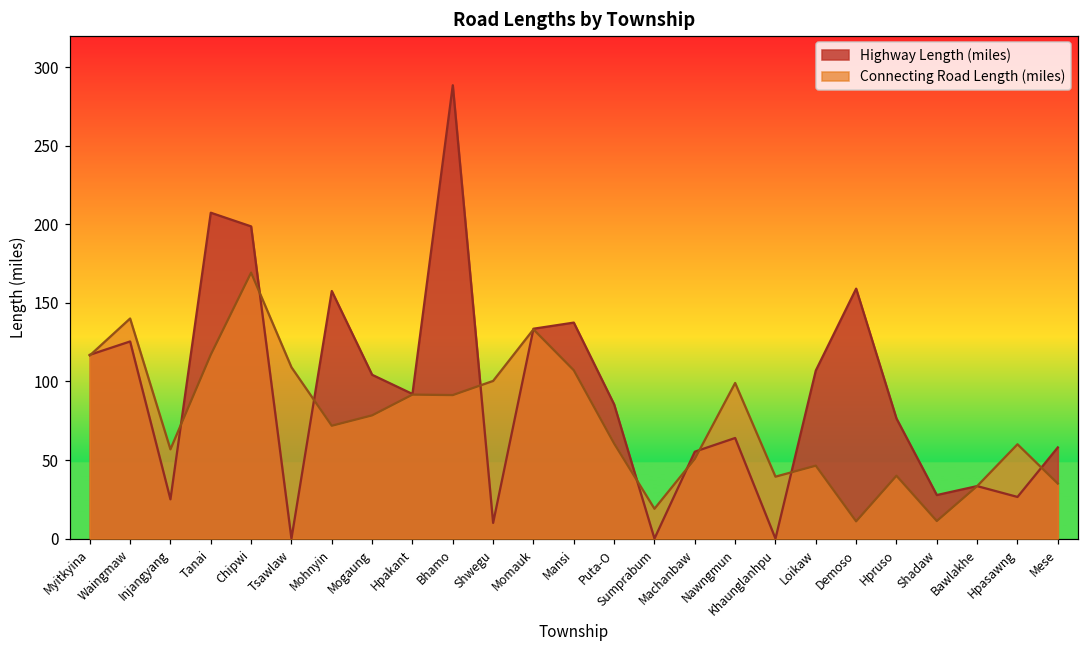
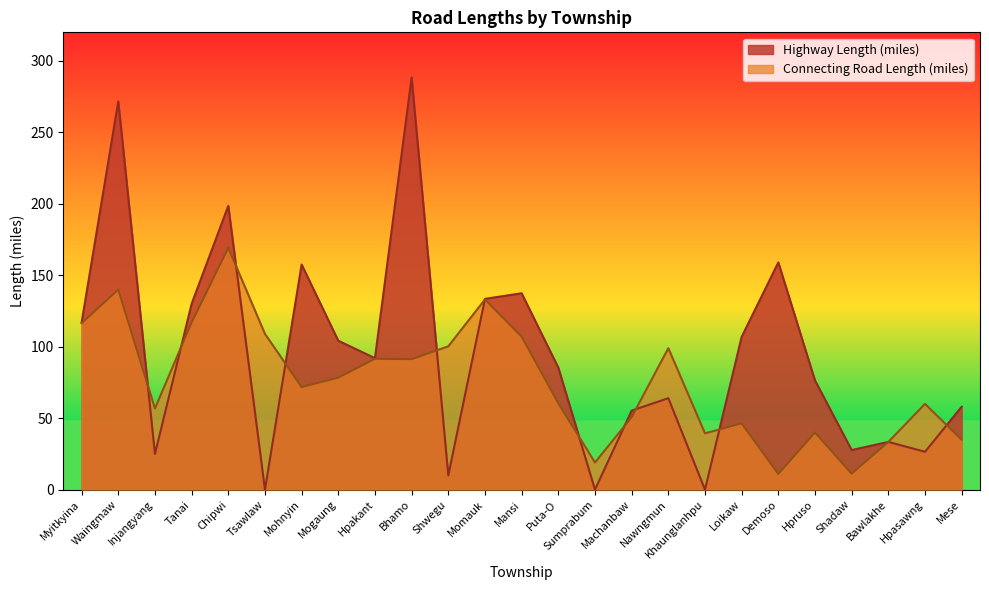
  {
    "Highway Length (miles)": {
-     "Waingmaw": 125,
+     "Waingmaw": 272,
      "Injangyang": 25,
-     "Tanai": 207,
+     "Tanai": 130,
      "Chipwi": 199,
      "Tsawlaw": 0,
      "Mohnyin": 158,
      "Mogaung": 104,
      "Bhamo": 288,
      "Shwegu": 10,
      "Mansi": 137,
      "Puta-O": 85,
      "Sumprabum": 0,
      "Machanbaw": 55,
      "Nawngmun": 64,
      "Khaunglanhpu": 0,
      "Loikaw": 107,
      "Demoso": 159,
      "Hpruso": 76,
      "Shadaw": 28,
      "Hpasawng": 27,
      "Mese": 58
    },
    "Connecting Road Length (miles)": {
      "Waingmaw": 140,
      "Injangyang": 57,
      "Tanai": 117,
      "Chipwi": 169,
      "Tsawlaw": 109,
      "Mohnyin": 72,
      "Mogaung": 78,
      "Bhamo": 91,
      "Shwegu": 100,
      "Mansi": 107,
      "Puta-O": 61,
      "Sumprabum": 19,
      "Machanbaw": 51,
      "Nawngmun": 99,
      "Khaunglanhpu": 39,
      "Loikaw": 46,
      "Demoso": 11,
      "Hpruso": 40,
      "Shadaw": 11,
      "Hpasawng": 60,
      "Mese": 35
    }
  }
